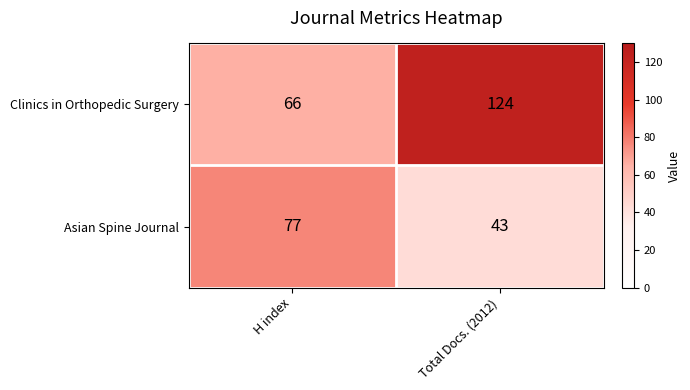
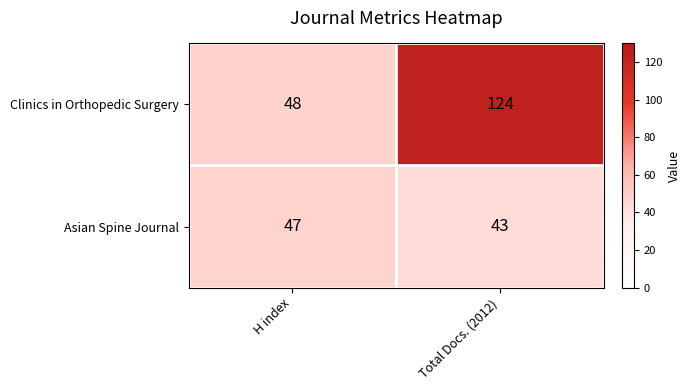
  {
    "Clinics in Orthopedic Surgery": {
-     "H index": 66,
+     "H index": 48,
      "Total Docs. (2012)": 124
    },
    "Asian Spine Journal": {
-     "H index": 77,
+     "H index": 47,
      "Total Docs. (2012)": 43
    }
  }
